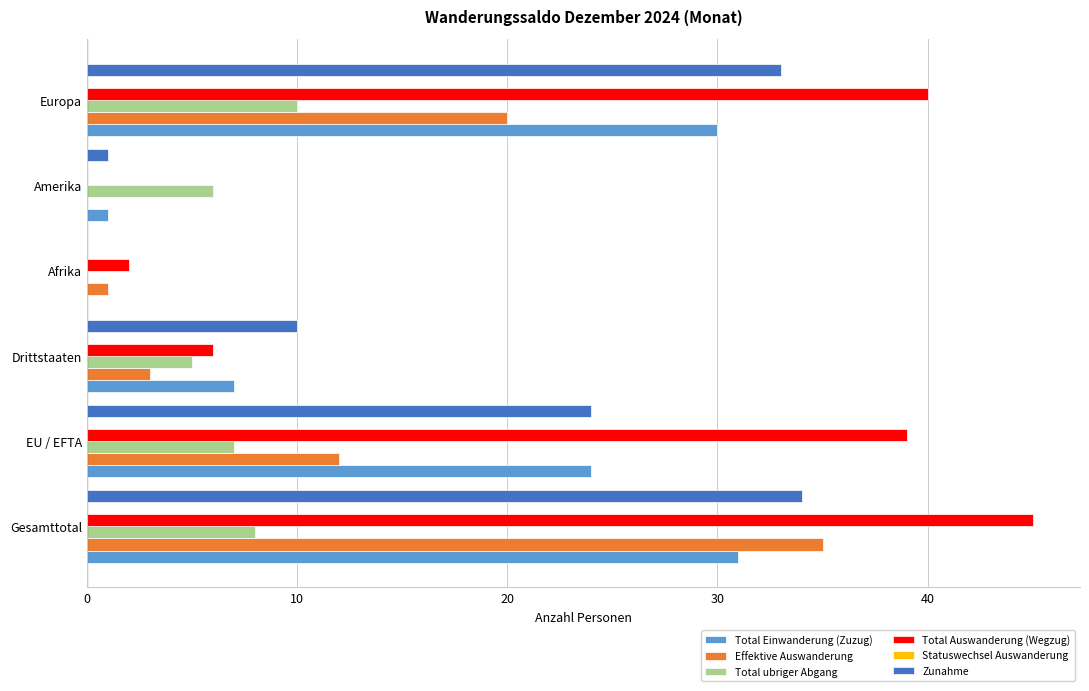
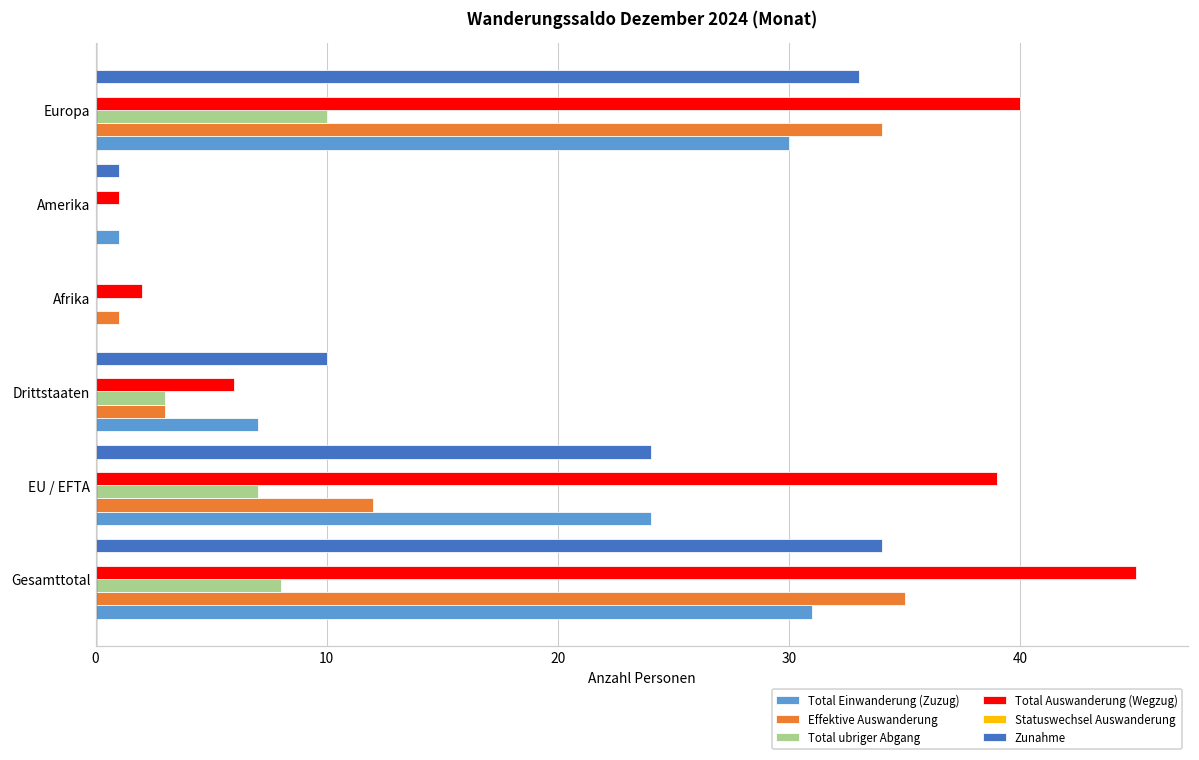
  {
    "Effektive Auswanderung": {
-     "Europa": 20,
+     "Europa": 34,
      "Amerika": 0,
      "Afrika": 1,
      "Drittstaaten": 3,
      "EU / EFTA": 12,
      "Gesamttotal": 35
    },
    "Total ubriger Abgang": {
      "Europa": 10,
-     "Amerika": 6,
+     "Amerika": 0,
      "Afrika": 0,
-     "Drittstaaten": 5,
+     "Drittstaaten": 3,
      "EU / EFTA": 7,
      "Gesamttotal": 8
    },
    "Total Auswanderung (Wegzug)": {
      "Europa": 40,
-     "Amerika": 0,
+     "Amerika": 1,
      "Afrika": 2,
      "Drittstaaten": 6,
      "EU / EFTA": 39,
      "Gesamttotal": 45
    },
    "Statuswechsel Auswanderung": {
      "Europa": 0,
      "Amerika": 0,
      "Afrika": 0,
      "Drittstaaten": 0,
      "EU / EFTA": 0,
      "Gesamttotal": 0
    }
  }
